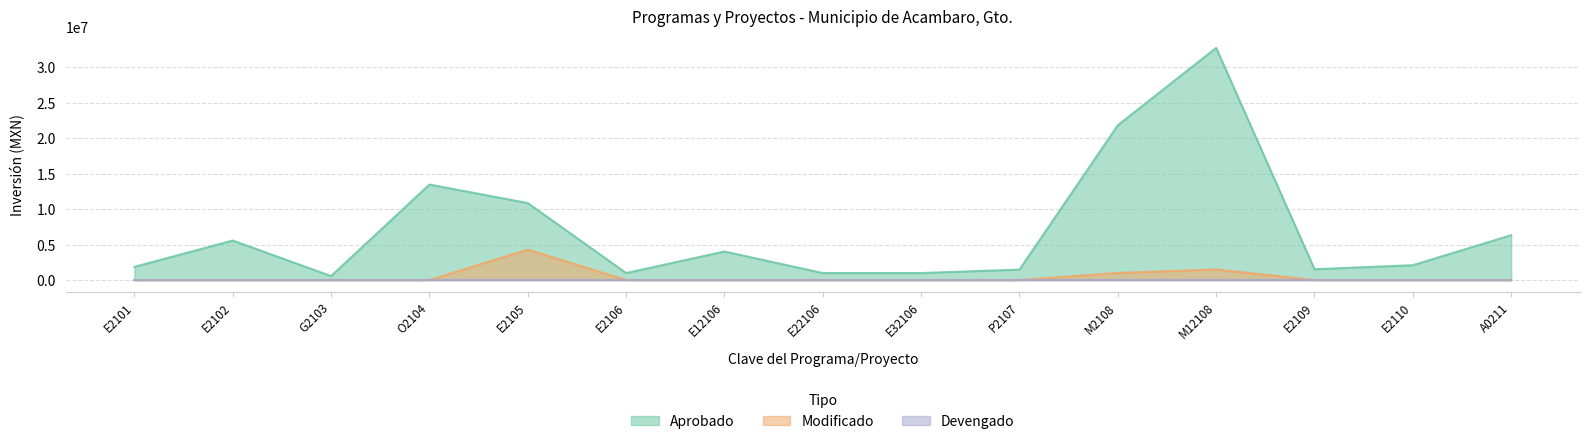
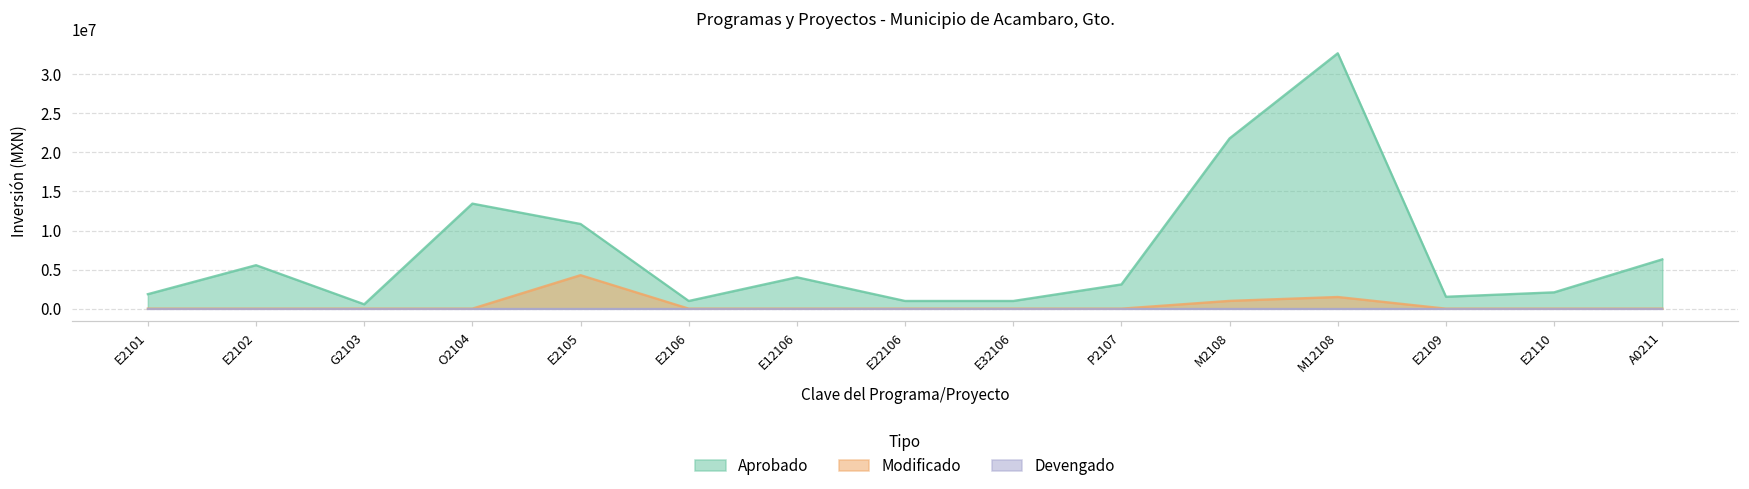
  {
    "Aprobado": {
      "E2101": 2000000,
      "E2102": 6000000,
      "G2103": 1000000,
      "O2104": 13000000,
      "E2105": 11000000,
      "E2106": 1000000,
      "E12106": 4000000,
      "E22106": 1000000,
      "E32106": 1000000,
-     "P2107": 1000000,
+     "P2107": 3000000,
      "M2108": 22000000,
      "M12108": 33000000,
      "E2109": 2000000,
      "E2110": 2000000,
      "A0211": 6000000
    },
    "Modificado": {
      "E2105": 4000000,
      "M2108": 1000000,
      "M12108": 1000000
    },
    "Devengado": {
      "E2105": 0,
      "M2108": 0,
      "M12108": 0
    }
  }
